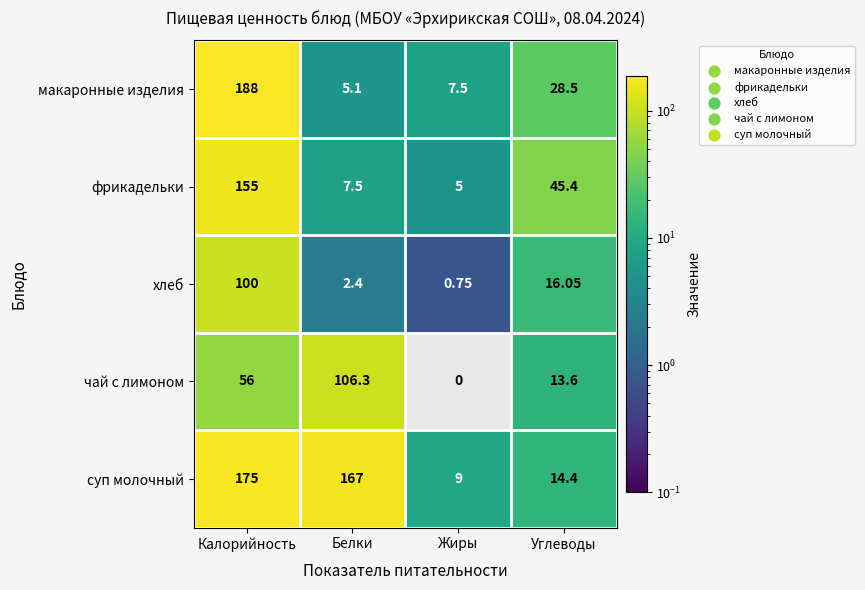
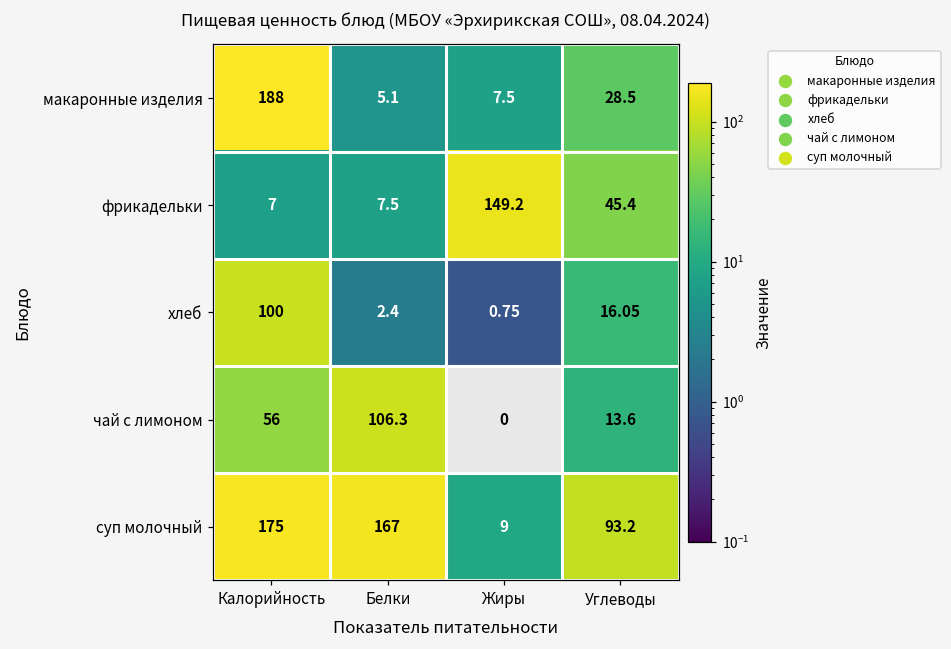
  {
    "макаронные изделия": {
      "Калорийность": 188,
      "Белки": 5.1,
      "Жиры": 7.5,
      "Углеводы": 28.5
    },
    "фрикадельки": {
-     "Калорийность": 155,
+     "Калорийность": 7,
      "Белки": 7.5,
-     "Жиры": 5,
+     "Жиры": 149.2,
      "Углеводы": 45.4
    },
    "хлеб": {
      "Калорийность": 100,
      "Белки": 2.4,
      "Жиры": 0.75,
      "Углеводы": 16.05
    },
    "чай с лимоном": {
      "Калорийность": 56,
      "Белки": 106.3,
      "Жиры": 0,
      "Углеводы": 13.6
    },
    "суп молочный": {
      "Калорийность": 175,
      "Белки": 167,
      "Жиры": 9,
-     "Углеводы": 14.4
+     "Углеводы": 93.2
    }
  }
